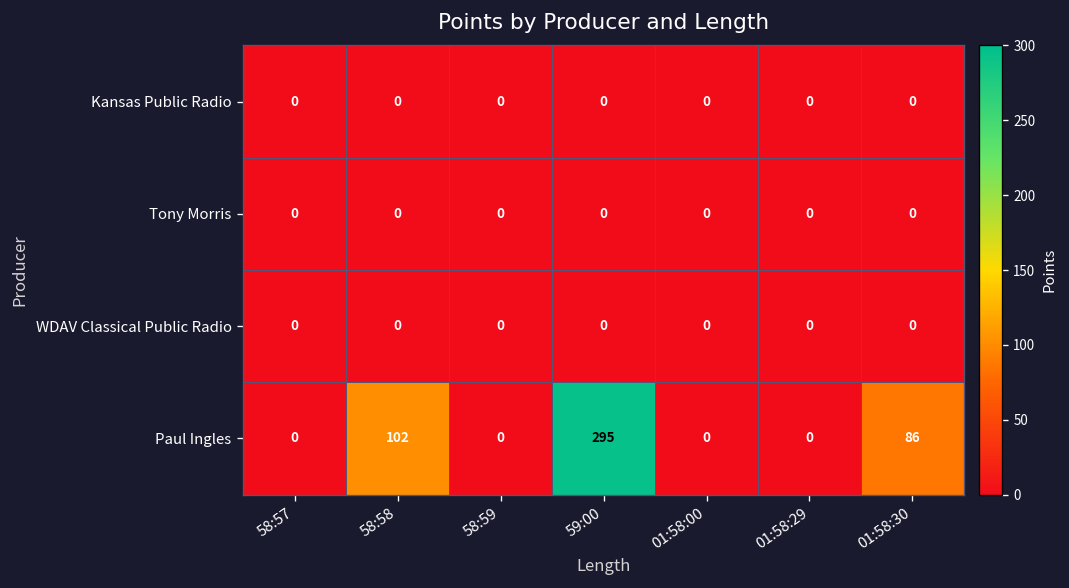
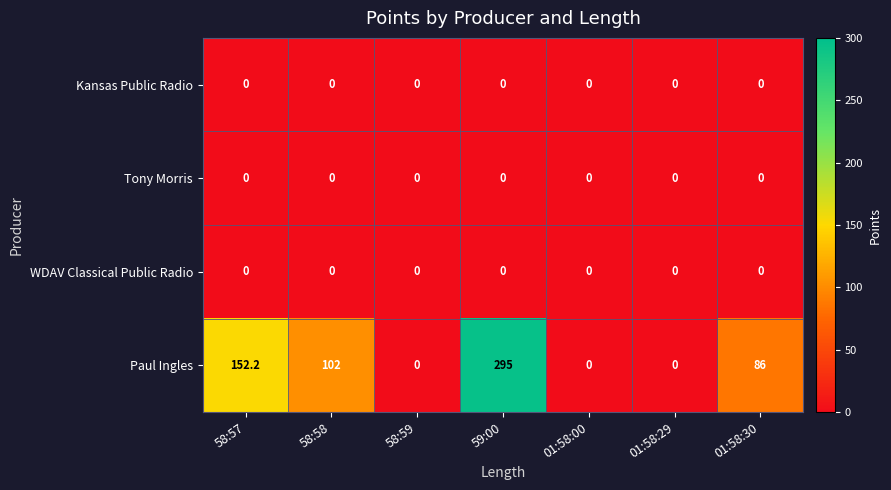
  {
    "Kansas Public Radio": {
      "58:57": 0,
      "58:58": 0,
      "58:59": 0,
      "59:00": 0,
      "01:58:00": 0,
      "01:58:29": 0,
      "01:58:30": 0
    },
    "Tony Morris": {
      "58:57": 0,
      "58:58": 0,
      "58:59": 0,
      "59:00": 0,
      "01:58:00": 0,
      "01:58:29": 0,
      "01:58:30": 0
    },
    "WDAV Classical Public Radio": {
      "58:57": 0,
      "58:58": 0,
      "58:59": 0,
      "59:00": 0,
      "01:58:00": 0,
      "01:58:29": 0,
      "01:58:30": 0
    },
    "Paul Ingles": {
-     "58:57": 0,
+     "58:57": 152.2,
      "58:58": 102,
      "58:59": 0,
      "59:00": 295,
      "01:58:00": 0,
      "01:58:29": 0,
      "01:58:30": 86
    }
  }
